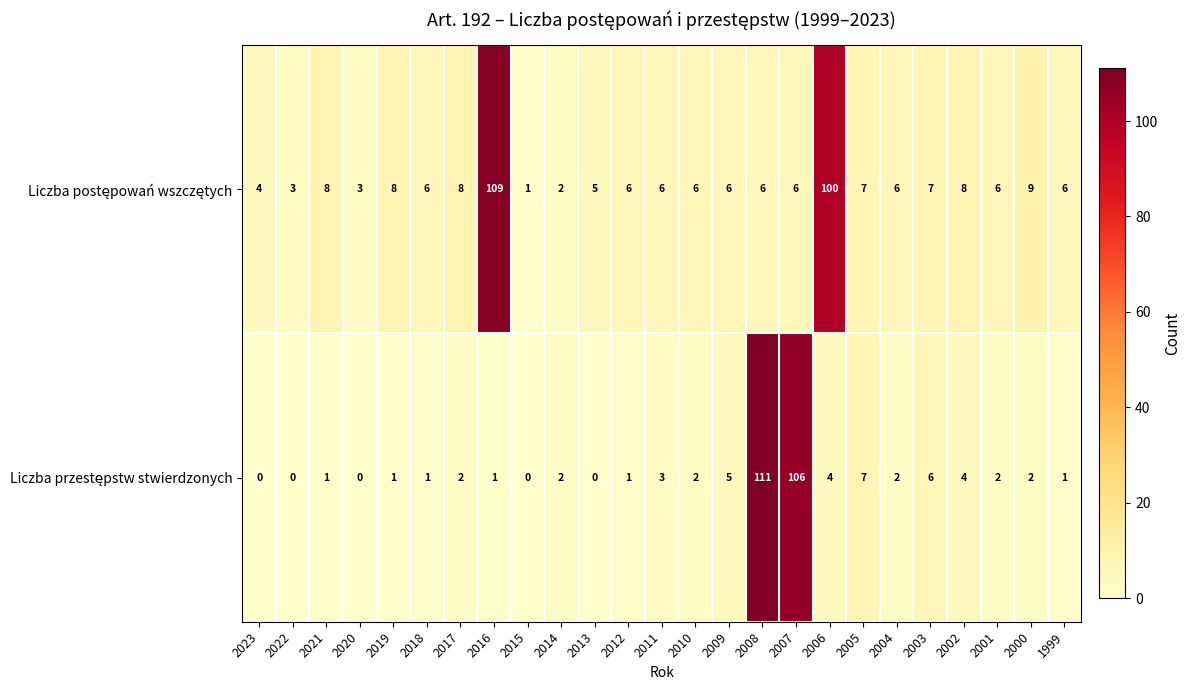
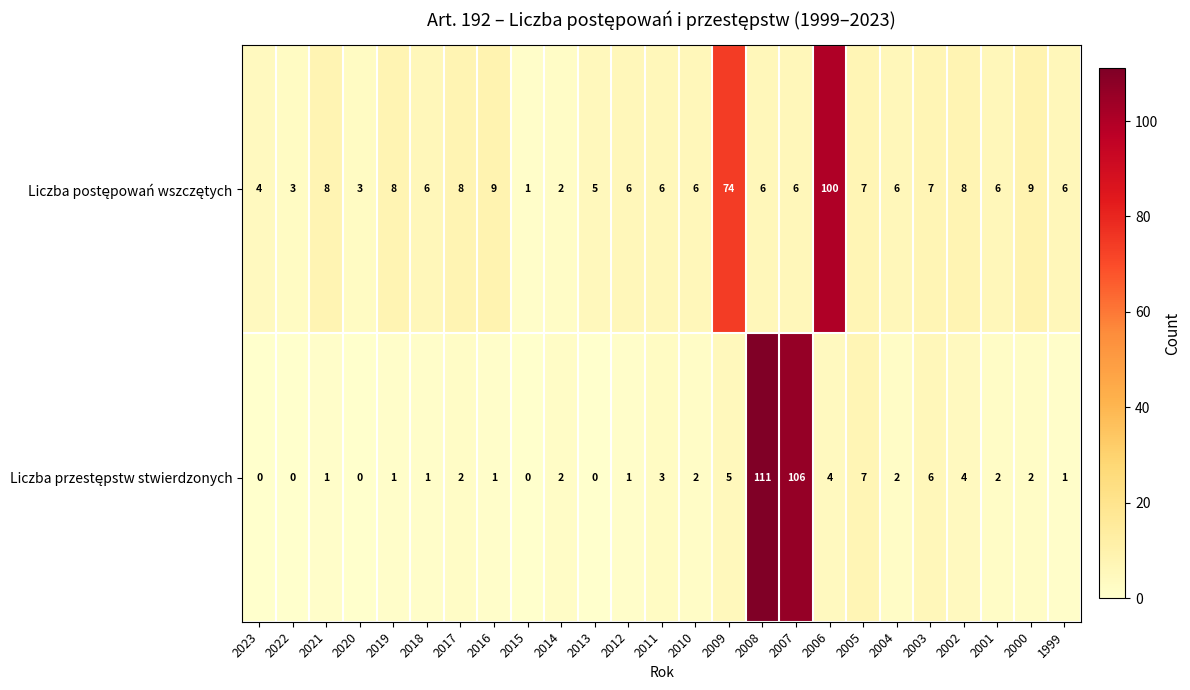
  {
    "Liczba postępowań wszczętych": {
      "2023": 4,
      "2022": 3,
      "2021": 8,
      "2020": 3,
      "2019": 8,
      "2018": 6,
      "2017": 8,
-     "2016": 109,
+     "2016": 9,
      "2015": 1,
      "2014": 2,
      "2013": 5,
      "2012": 6,
      "2011": 6,
      "2010": 6,
-     "2009": 6,
+     "2009": 74,
      "2008": 6,
      "2007": 6,
      "2006": 100,
      "2005": 7,
      "2004": 6,
      "2003": 7,
      "2002": 8,
      "2001": 6,
      "2000": 9,
      "1999": 6
    },
    "Liczba przestępstw stwierdzonych": {
      "2023": 0,
      "2022": 0,
      "2021": 1,
      "2020": 0,
      "2019": 1,
      "2018": 1,
      "2017": 2,
      "2016": 1,
      "2015": 0,
      "2014": 2,
      "2013": 0,
      "2012": 1,
      "2011": 3,
      "2010": 2,
      "2009": 5,
      "2008": 111,
      "2007": 106,
      "2006": 4,
      "2005": 7,
      "2004": 2,
      "2003": 6,
      "2002": 4,
      "2001": 2,
      "2000": 2,
      "1999": 1
    }
  }
